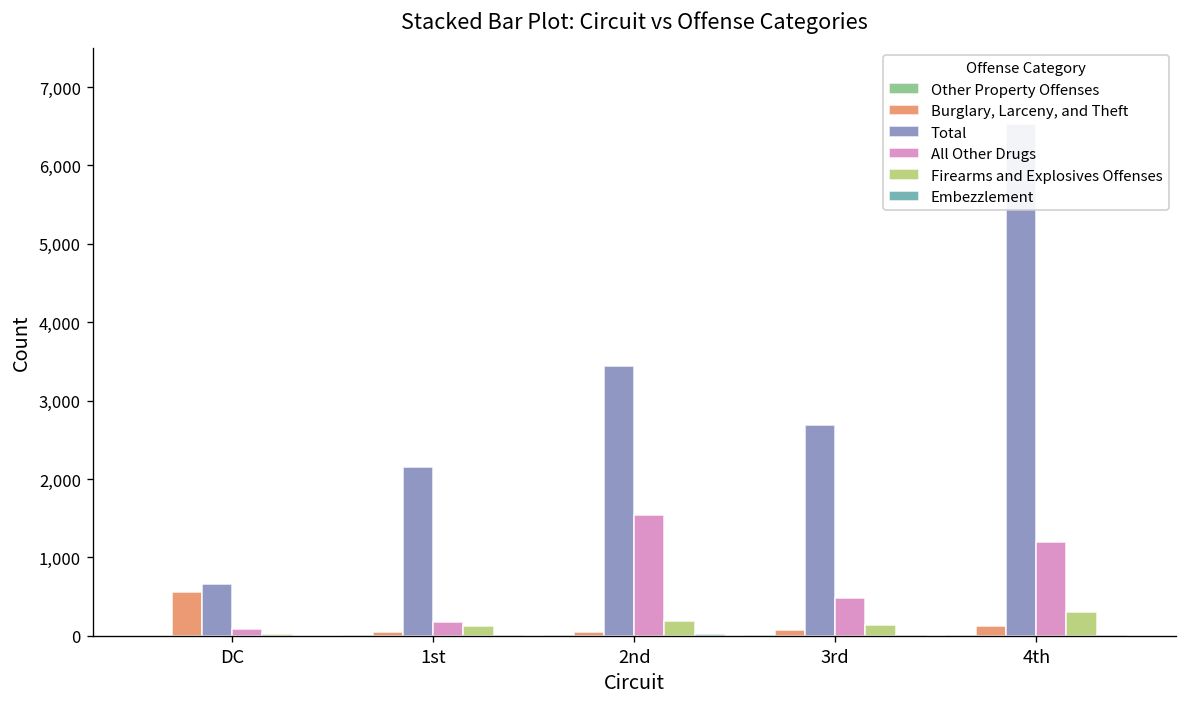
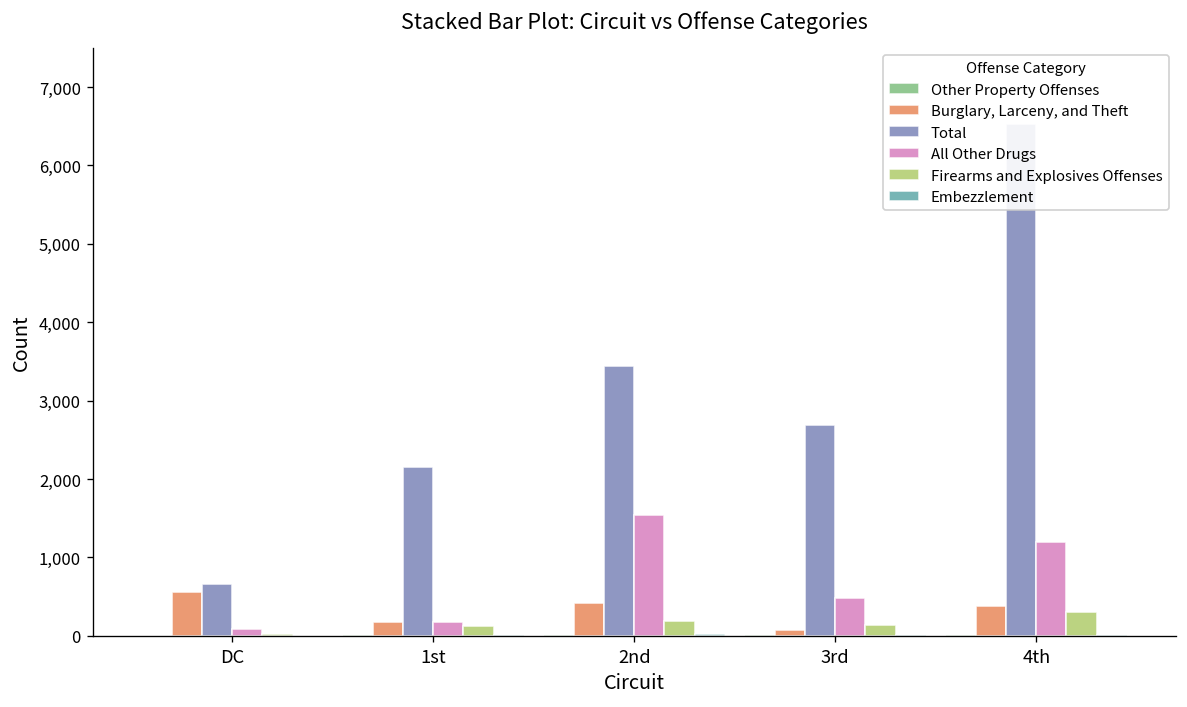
  {
    "Burglary, Larceny, and Theft": {
      "DC": "600",
-     "1st": "100",
-     "2nd": "100",
+     "1st": "200",
+     "2nd": "400",
      "3rd": "100",
-     "4th": "100"
+     "4th": "400"
    },
    "All Other Drugs": {
      "DC": "100",
      "1st": "200",
      "2nd": "1,500",
      "3rd": "500",
      "4th": "1,200"
    }
  }
